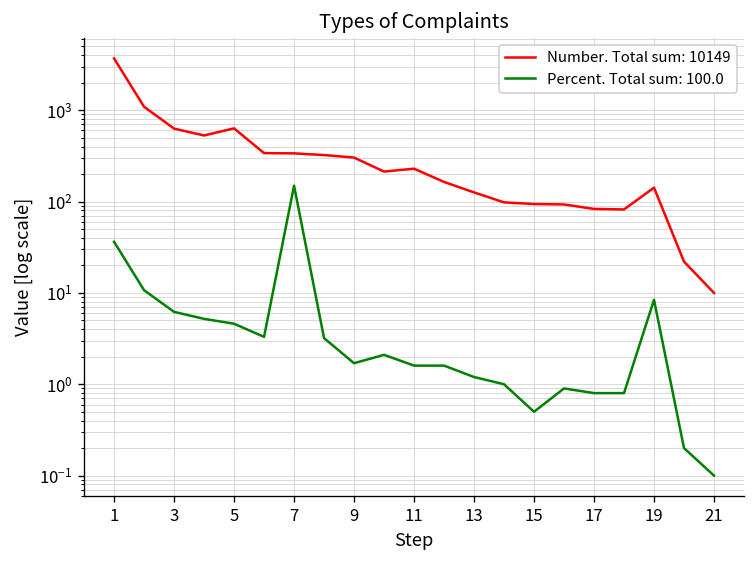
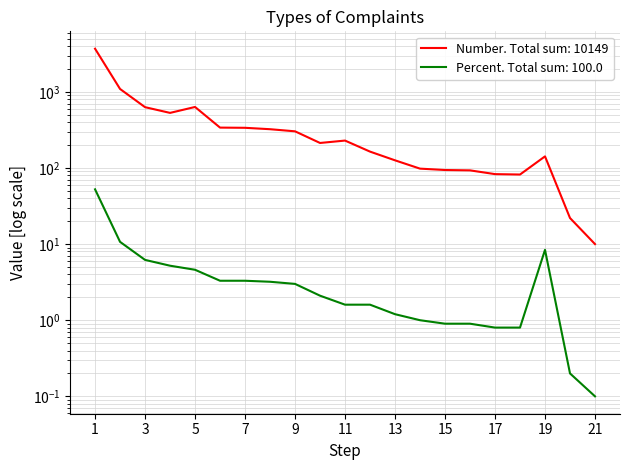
  {
    "Number. Total sum: 10149": {
      "1": 4000,
      "3": 600,
      "5": 600,
      "7": 300,
      "9": 300,
      "11": 230,
      "13": 130,
      "15": 90,
      "17": 80,
      "19": 140,
      "21": 10
    },
    "Percent. Total sum: 100.0": {
-     "1": 40,
+     "1": 50,
      "3": 6,
      "5": 5,
-     "7": 150,
-     "9": 1.7,
+     "7": 3.3,
+     "9": 3.0,
      "11": 1.6,
      "13": 1.2,
-     "15": 0.5,
+     "15": 0.9,
      "17": 0.8,
      "19": 8,
      "21": 0.1
    }
  }
